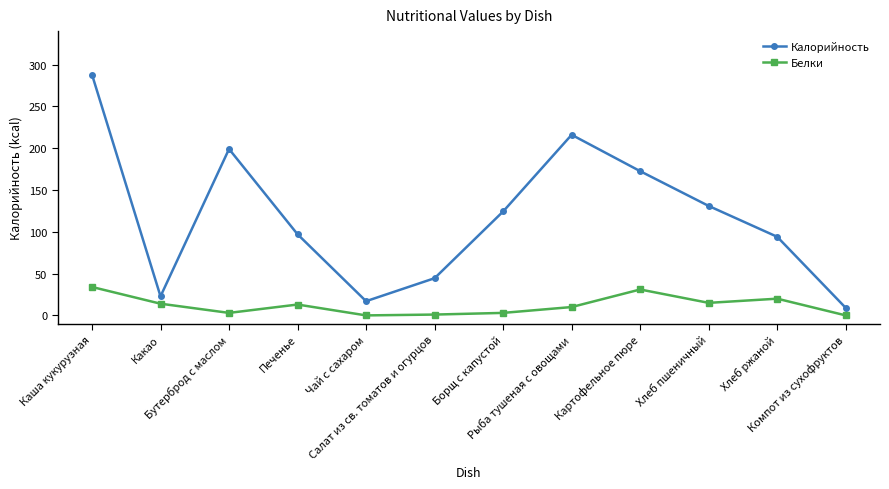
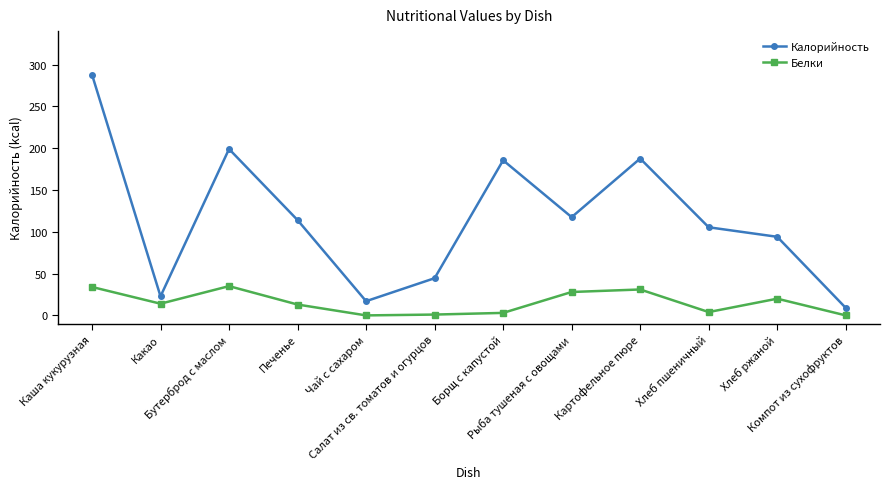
  {
    "Калорийность": {
      "Каша кукурузная": 290,
      "Какао": 20,
      "Бутерброд с маслом": 200,
-     "Печенье": 100,
+     "Печенье": 110,
      "Чай с сахаром": 20,
      "Салат из св. томатов и огурцов": 40,
-     "Борщ с капустой": 120,
-     "Рыба тушеная с овощами": 220,
-     "Картофельное пюре": 170,
-     "Хлеб пшеничный": 130,
+     "Борщ с капустой": 190,
+     "Рыба тушеная с овощами": 120,
+     "Картофельное пюре": 190,
+     "Хлеб пшеничный": 110,
      "Хлеб ржаной": 90,
      "Компот из сухофруктов": 10
    },
    "Белки": {
      "Каша кукурузная": 30,
      "Какао": 10,
-     "Бутерброд с маслом": 0,
+     "Бутерброд с маслом": 40,
      "Печенье": 10,
      "Чай с сахаром": 0,
      "Салат из св. томатов и огурцов": 0,
      "Борщ с капустой": 0,
-     "Рыба тушеная с овощами": 10,
+     "Рыба тушеная с овощами": 30,
      "Картофельное пюре": 30,
-     "Хлеб пшеничный": 20,
+     "Хлеб пшеничный": 0,
      "Хлеб ржаной": 20,
      "Компот из сухофруктов": 0
    }
  }
